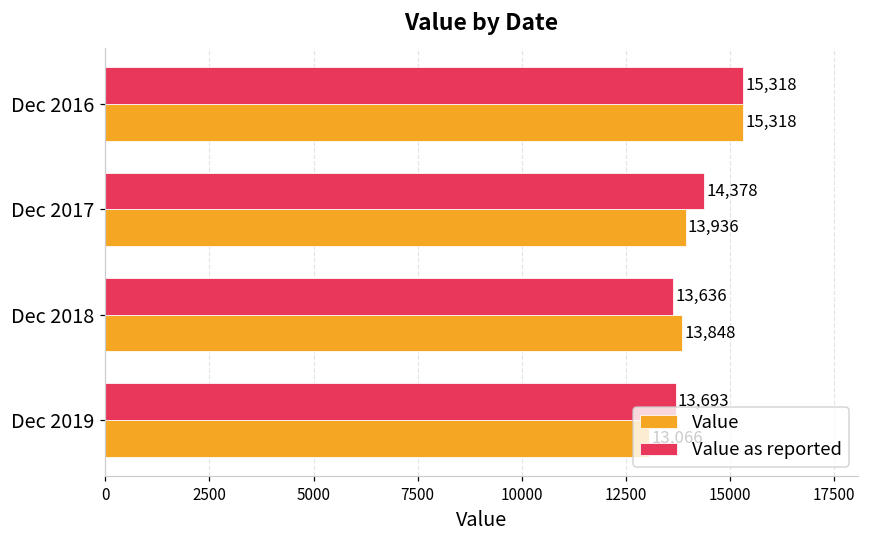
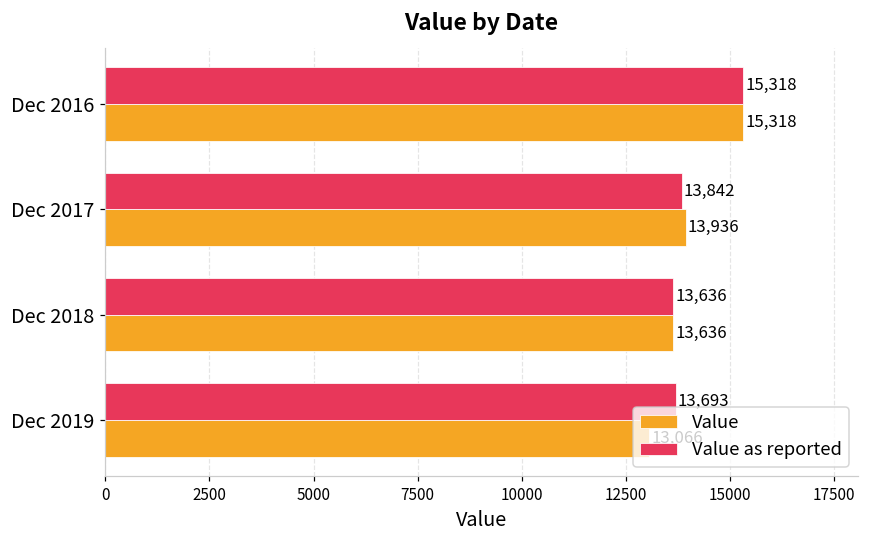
  {
    "Value": {
      "Dec 2016": "15,318",
      "Dec 2017": "13,936",
-     "Dec 2018": "13,848"
+     "Dec 2018": "13,636"
    },
    "Value as reported": {
      "Dec 2016": "15,318",
-     "Dec 2017": "14,378",
+     "Dec 2017": "13,842",
      "Dec 2018": "13,636"
    }
  }
